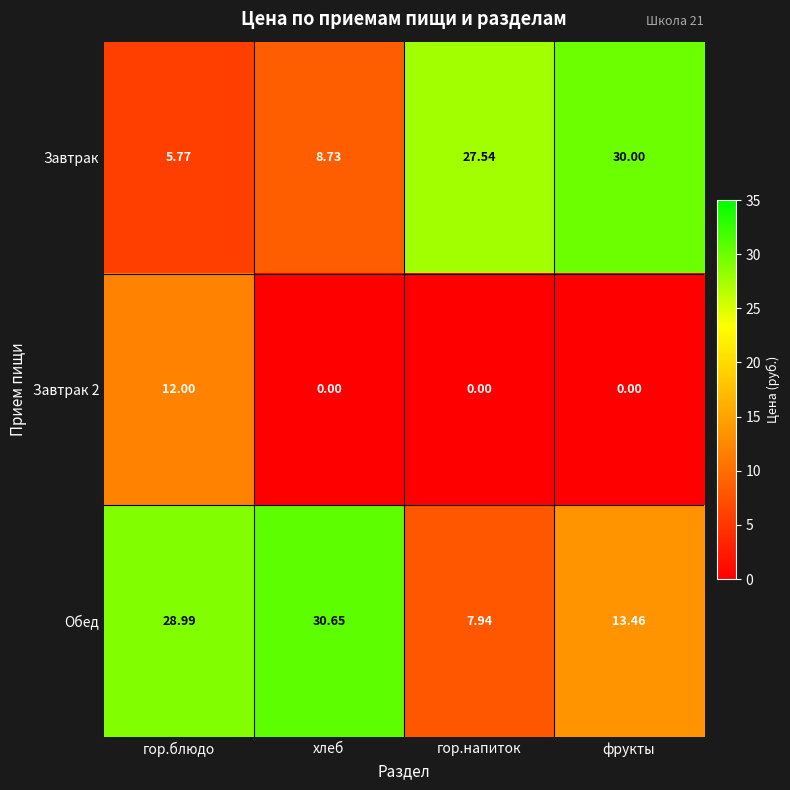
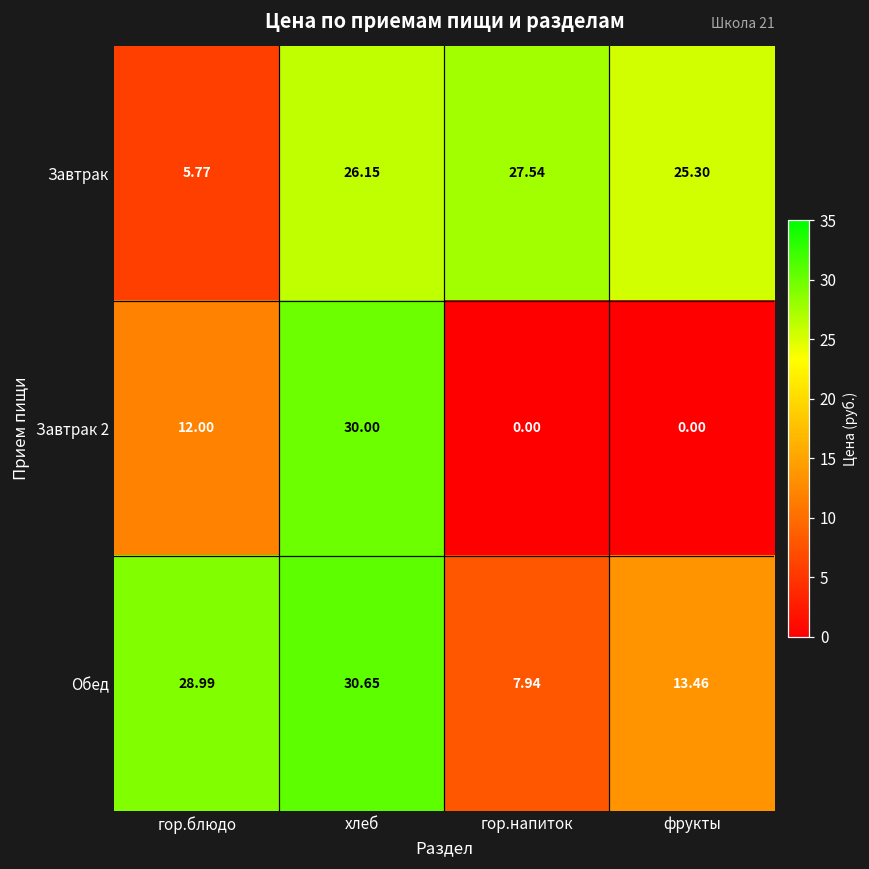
  {
    "Завтрак": {
      "гор.блюдо": 5.77,
-     "хлеб": 8.73,
+     "хлеб": 26.15,
      "гор.напиток": 27.54,
-     "фрукты": 30.00
+     "фрукты": 25.30
    },
    "Завтрак 2": {
      "гор.блюдо": 12.00,
-     "хлеб": 0.00,
+     "хлеб": 30.00,
      "гор.напиток": 0.00,
      "фрукты": 0.00
    },
    "Обед": {
      "гор.блюдо": 28.99,
      "хлеб": 30.65,
      "гор.напиток": 7.94,
      "фрукты": 13.46
    }
  }
